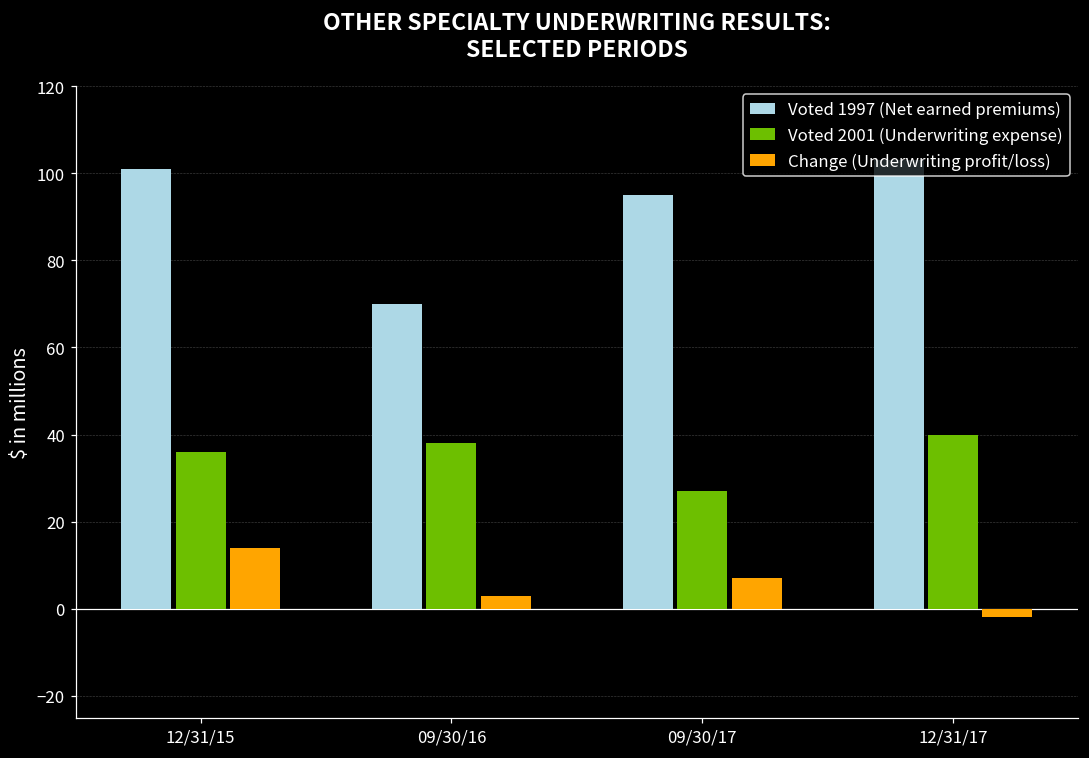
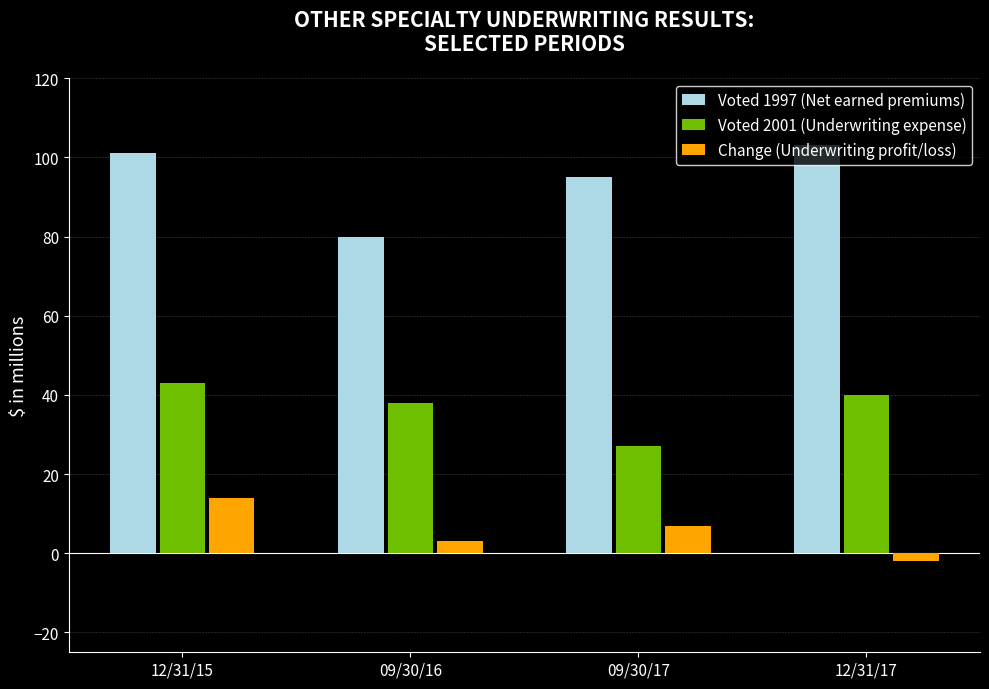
  {
    "Voted 1997 (Net earned premiums)": {
      "12/31/15": 101,
-     "09/30/16": 70,
+     "09/30/16": 80,
      "09/30/17": 95
    },
    "Voted 2001 (Underwriting expense)": {
-     "12/31/15": 36,
+     "12/31/15": 43,
      "09/30/16": 38,
      "09/30/17": 27,
      "12/31/17": 40
    },
    "Change (Underwriting profit/loss)": {
      "12/31/15": 14,
      "09/30/16": 3,
      "09/30/17": 7,
      "12/31/17": -2
    }
  }
